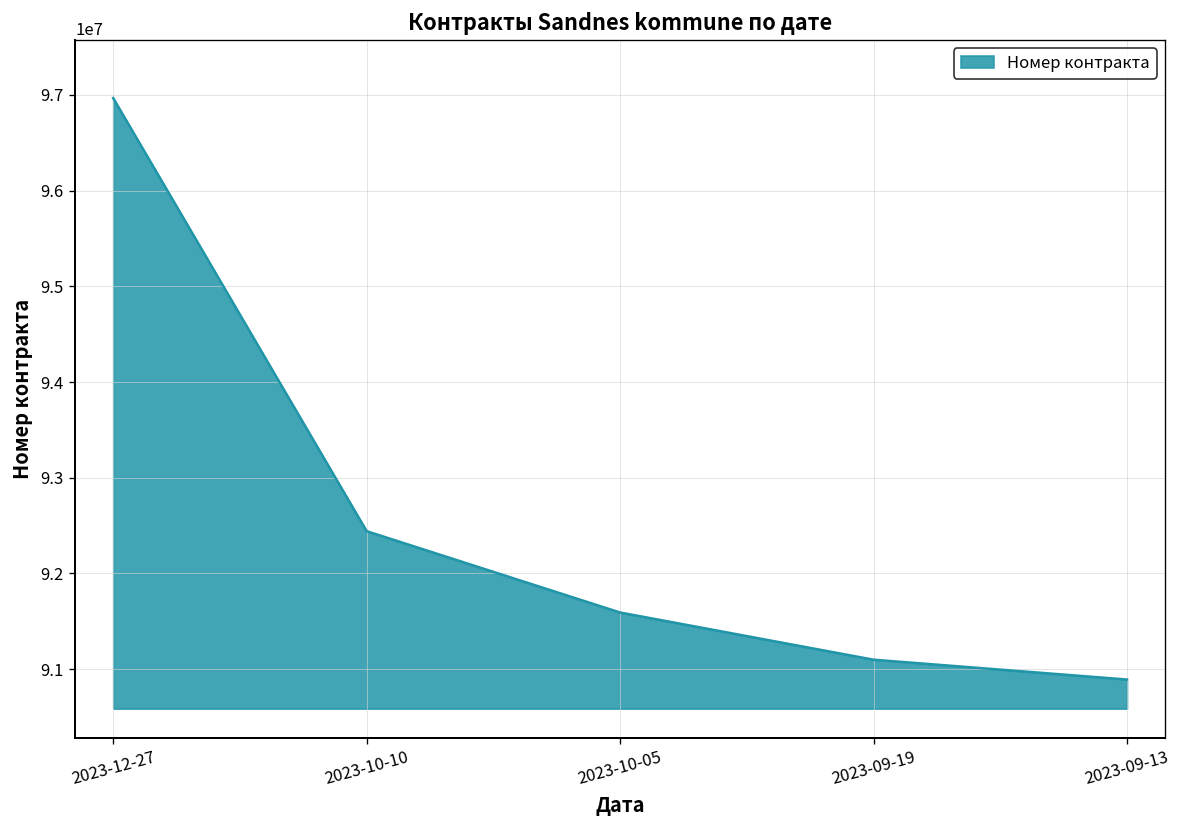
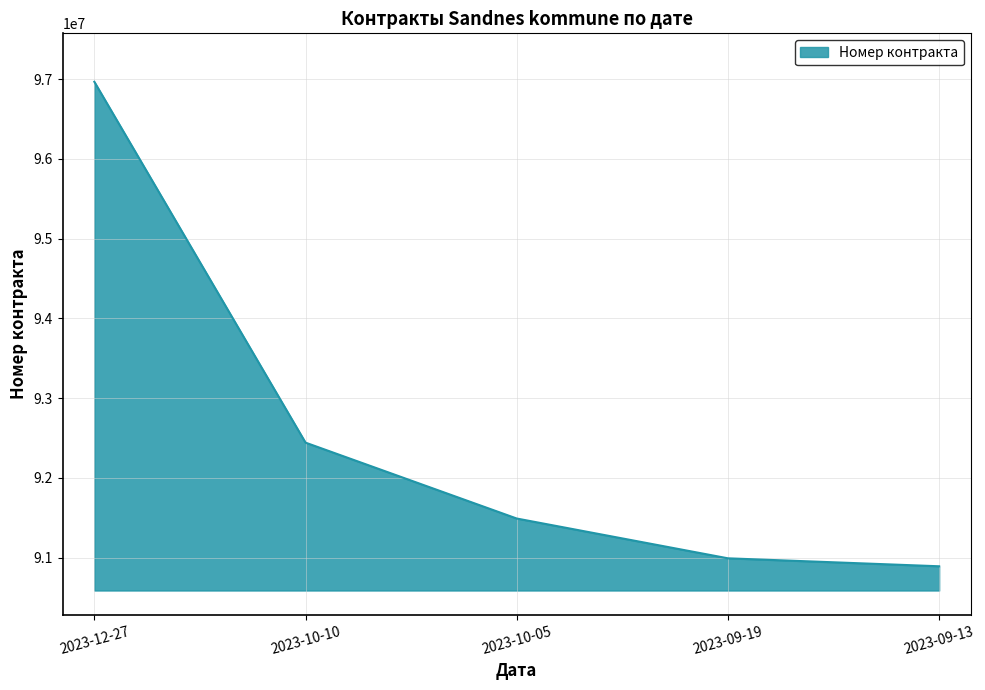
  {
    "2023-12-27": 97000000,
    "2023-10-10": 92400000,
-   "2023-10-05": 91600000,
-   "2023-09-19": 91100000,
+   "2023-10-05": 91500000,
+   "2023-09-19": 91000000,
    "2023-09-13": 90900000
  }
